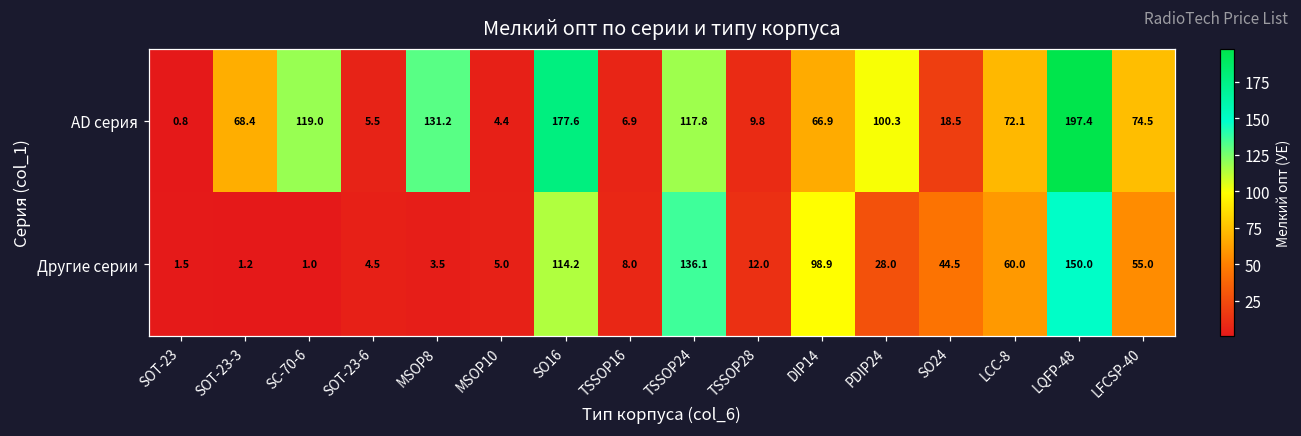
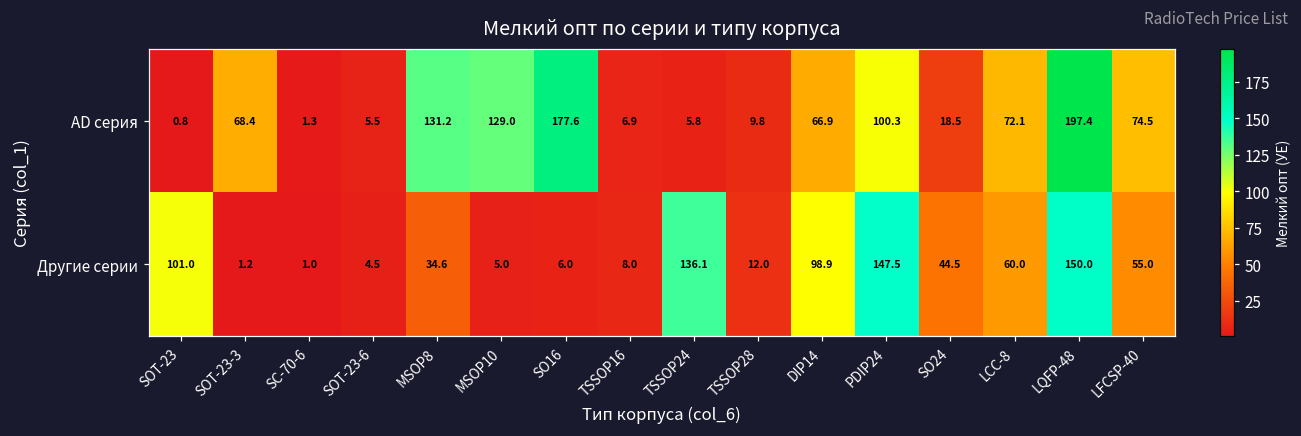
  {
    "AD серия": {
      "SOT-23": 0.8,
      "SOT-23-3": 68.4,
-     "SC-70-6": 119.0,
+     "SC-70-6": 1.3,
      "SOT-23-6": 5.5,
      "MSOP8": 131.2,
-     "MSOP10": 4.4,
+     "MSOP10": 129.0,
      "SO16": 177.6,
      "TSSOP16": 6.9,
-     "TSSOP24": 117.8,
+     "TSSOP24": 5.8,
      "TSSOP28": 9.8,
      "DIP14": 66.9,
      "PDIP24": 100.3,
      "SO24": 18.5,
      "LCC-8": 72.1,
      "LQFP-48": 197.4,
      "LFCSP-40": 74.5
    },
    "Другие серии": {
-     "SOT-23": 1.5,
+     "SOT-23": 101.0,
      "SOT-23-3": 1.2,
      "SC-70-6": 1.0,
      "SOT-23-6": 4.5,
-     "MSOP8": 3.5,
+     "MSOP8": 34.6,
      "MSOP10": 5.0,
-     "SO16": 114.2,
+     "SO16": 6.0,
      "TSSOP16": 8.0,
      "TSSOP24": 136.1,
      "TSSOP28": 12.0,
      "DIP14": 98.9,
-     "PDIP24": 28.0,
+     "PDIP24": 147.5,
      "SO24": 44.5,
      "LCC-8": 60.0,
      "LQFP-48": 150.0,
      "LFCSP-40": 55.0
    }
  }
